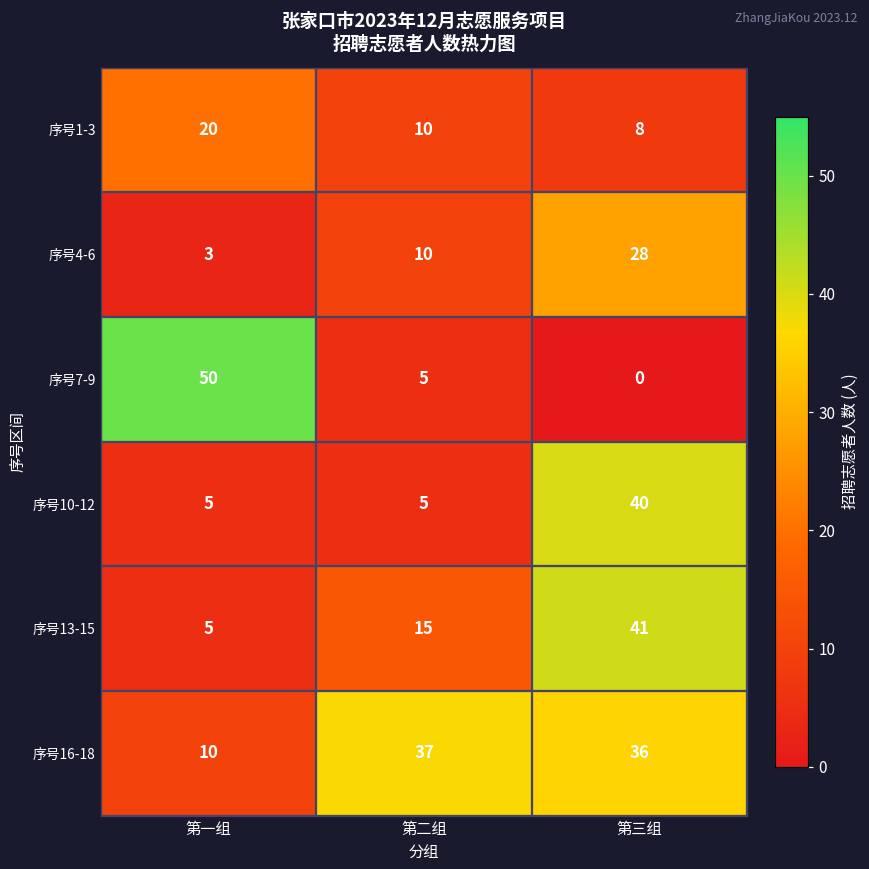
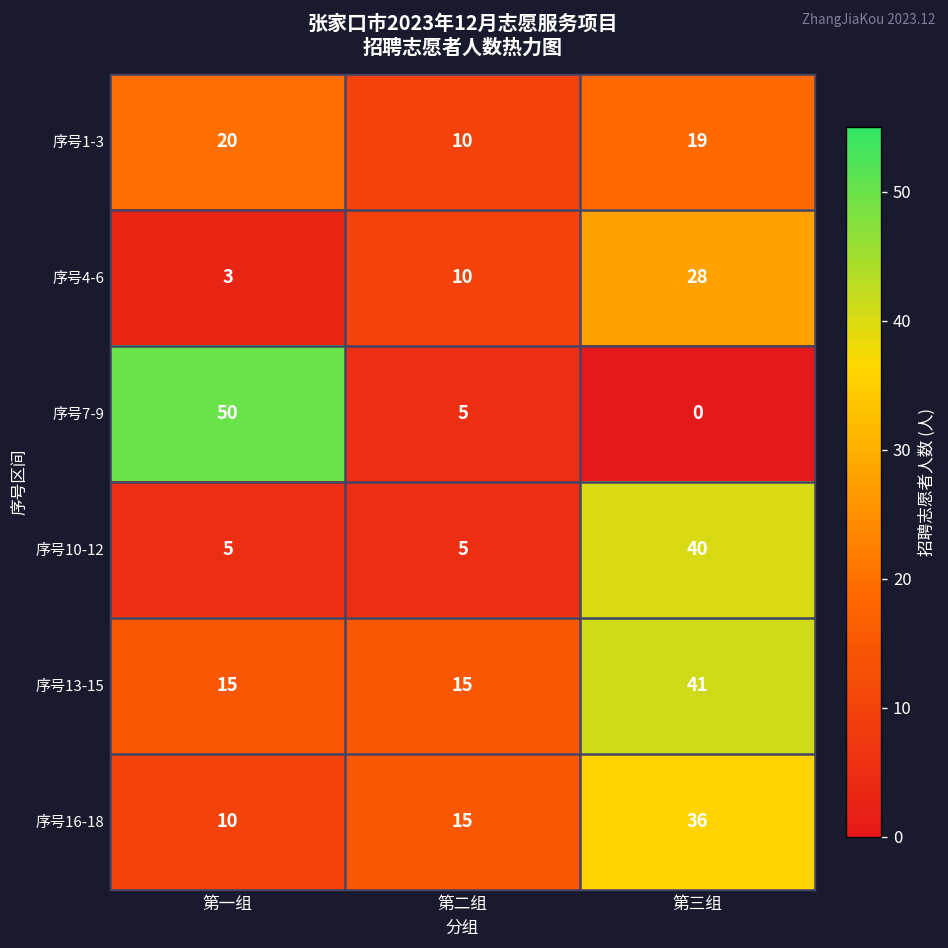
  {
    "序号1-3": {
      "第一组": 20,
      "第二组": 10,
-     "第三组": 8
+     "第三组": 19
    },
    "序号4-6": {
      "第一组": 3,
      "第二组": 10,
      "第三组": 28
    },
    "序号7-9": {
      "第一组": 50,
      "第二组": 5,
      "第三组": 0
    },
    "序号10-12": {
      "第一组": 5,
      "第二组": 5,
      "第三组": 40
    },
    "序号13-15": {
-     "第一组": 5,
+     "第一组": 15,
      "第二组": 15,
      "第三组": 41
    },
    "序号16-18": {
      "第一组": 10,
-     "第二组": 37,
+     "第二组": 15,
      "第三组": 36
    }
  }
